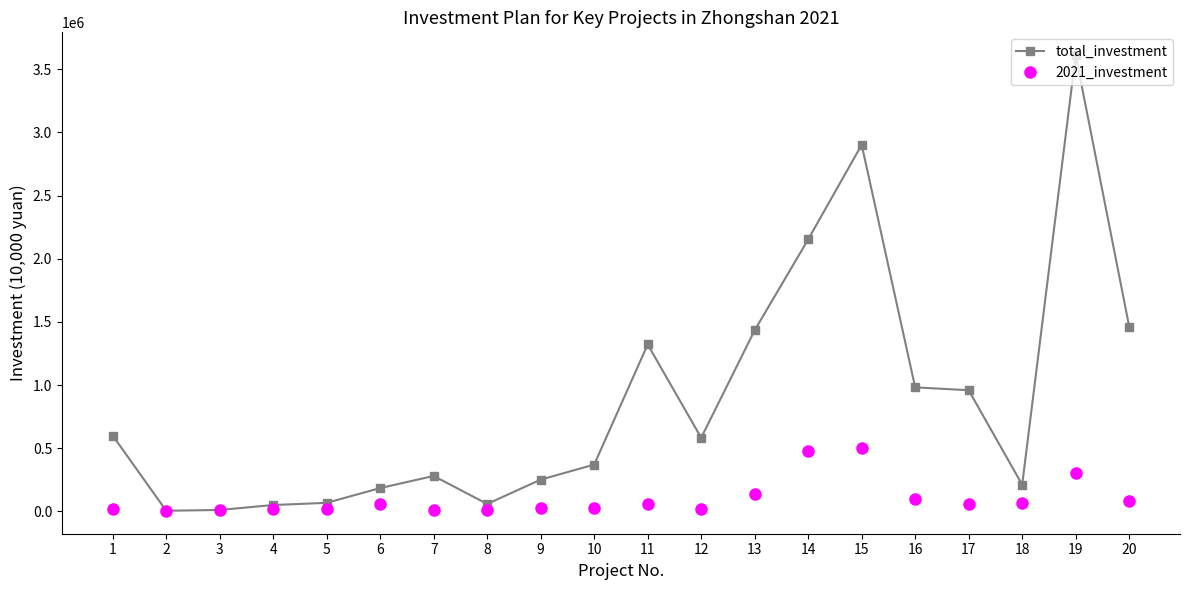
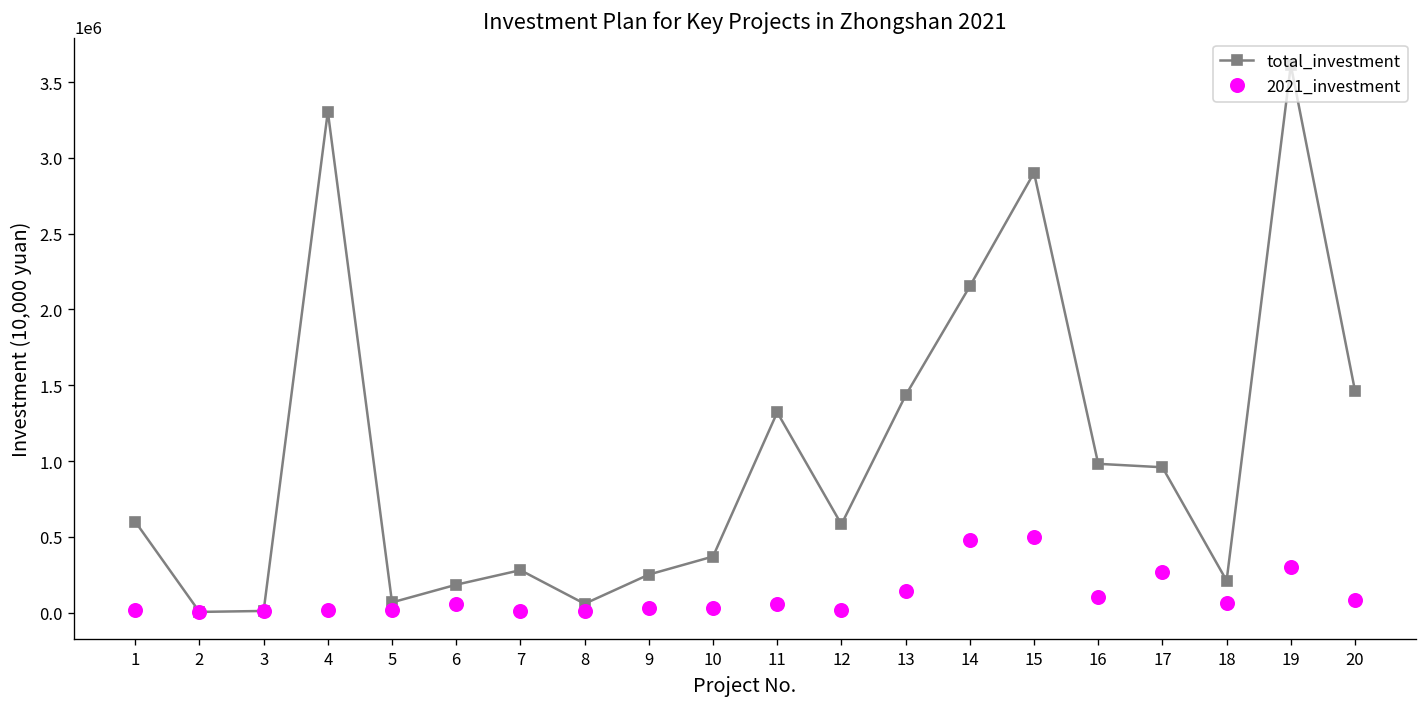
  {
    "total_investment": {
      "1": 600000,
-     "4": 50000,
+     "4": 3300000,
      "5": 70000,
      "6": 180000,
      "7": 280000,
      "8": 60000,
      "9": 250000,
      "10": 370000,
      "11": 1320000,
      "12": 580000,
      "13": 1430000,
      "14": 2150000,
      "15": 2900000,
      "16": 980000,
      "17": 960000,
      "18": 210000,
      "20": 1460000
    },
    "2021_investment": {
      "1": 20000,
      "4": 20000,
      "5": 20000,
      "6": 60000,
      "7": 10000,
      "8": 10000,
      "9": 30000,
      "10": 30000,
      "11": 60000,
      "12": 20000,
      "13": 140000,
      "14": 480000,
      "15": 500000,
      "16": 100000,
-     "17": 60000,
+     "17": 270000,
      "18": 70000,
      "19": 300000,
      "20": 80000
    }
  }
